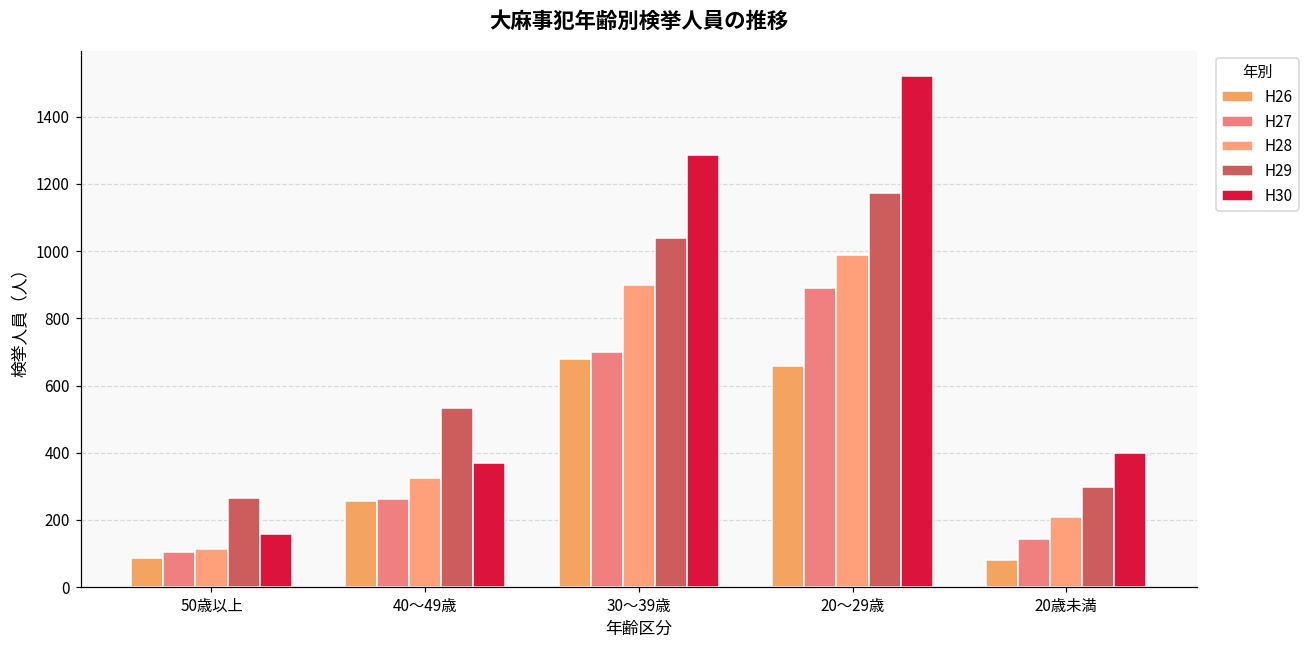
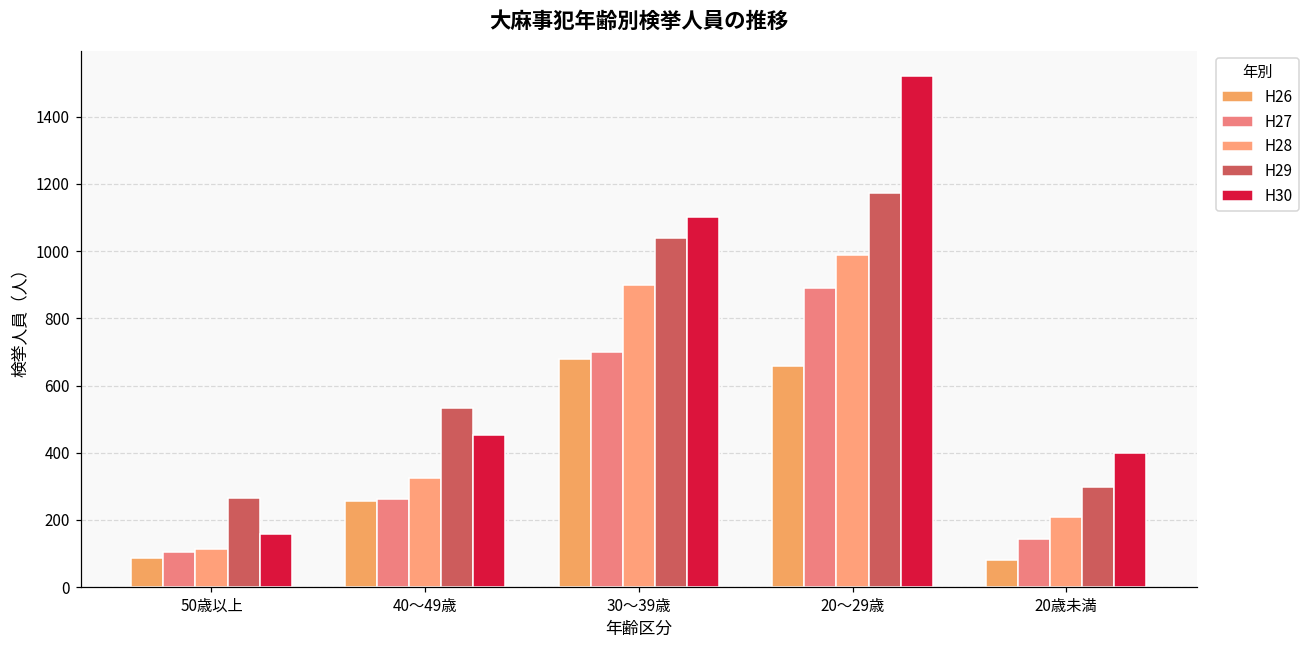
  {
    "H29": {
      "50歳以上": 270,
      "40～49歳": 530,
      "30～39歳": 1040,
      "20～29歳": 1170,
      "20歳未満": 300
    },
    "H30": {
      "50歳以上": 160,
-     "40～49歳": 370,
-     "30～39歳": 1290,
+     "40～49歳": 450,
+     "30～39歳": 1100,
      "20～29歳": 1520,
      "20歳未満": 400
    }
  }
